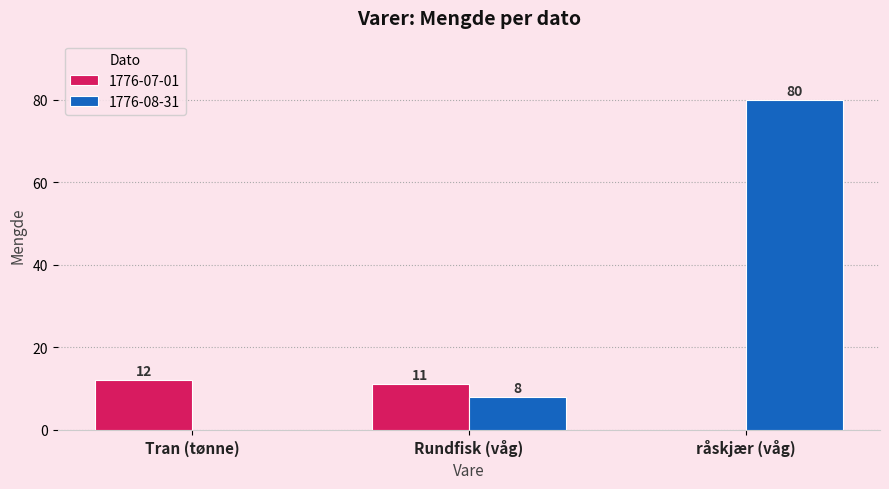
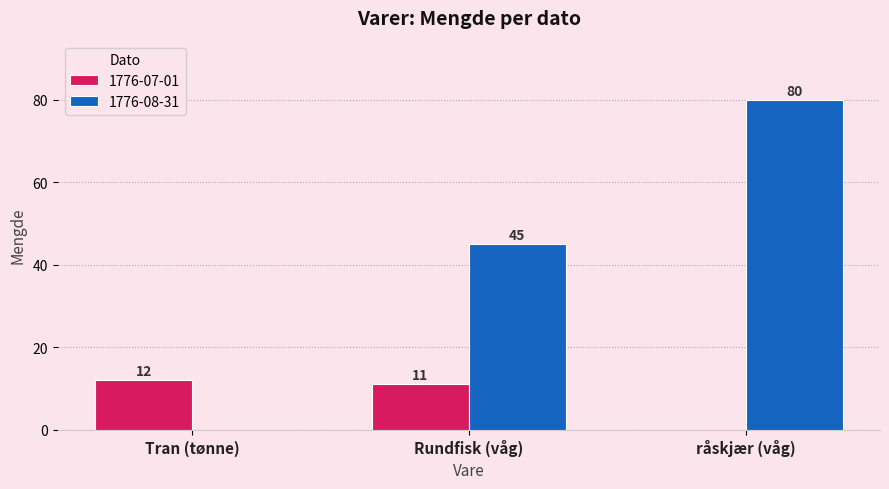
  {
    "1776-07-01": {
      "Tran (tønne)": 12,
      "Rundfisk (våg)": 11
    },
    "1776-08-31": {
-     "Rundfisk (våg)": 8,
+     "Rundfisk (våg)": 45,
      "råskjær (våg)": 80
    }
  }
